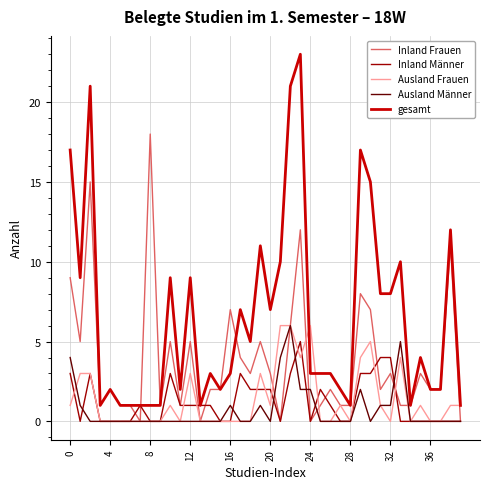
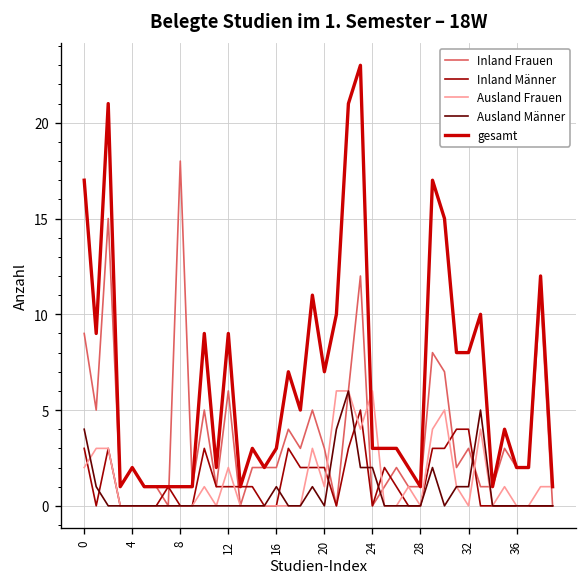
  {
    "Inland Frauen": {
      "0": 9,
      "8": 18,
-     "12": 5,
-     "16": 7,
+     "12": 6,
+     "16": 2,
      "20": 3,
      "32": 3
    },
    "Ausland Frauen": {
-     "0": 1,
-     "12": 3,
+     "0": 2,
+     "12": 2,
      "20": 1,
      "24": 6,
      "32": 0
    }
  }
